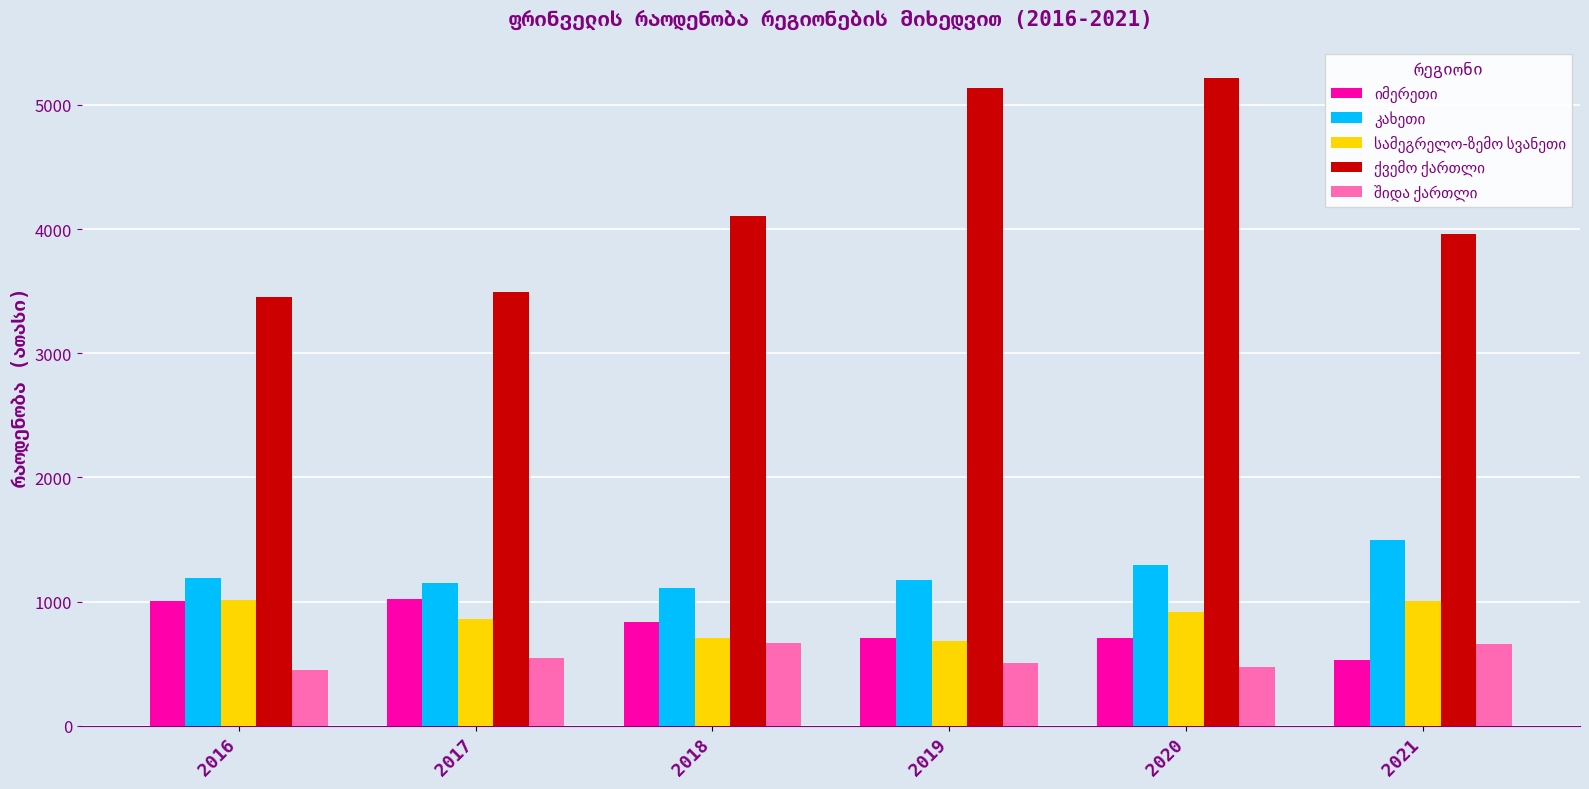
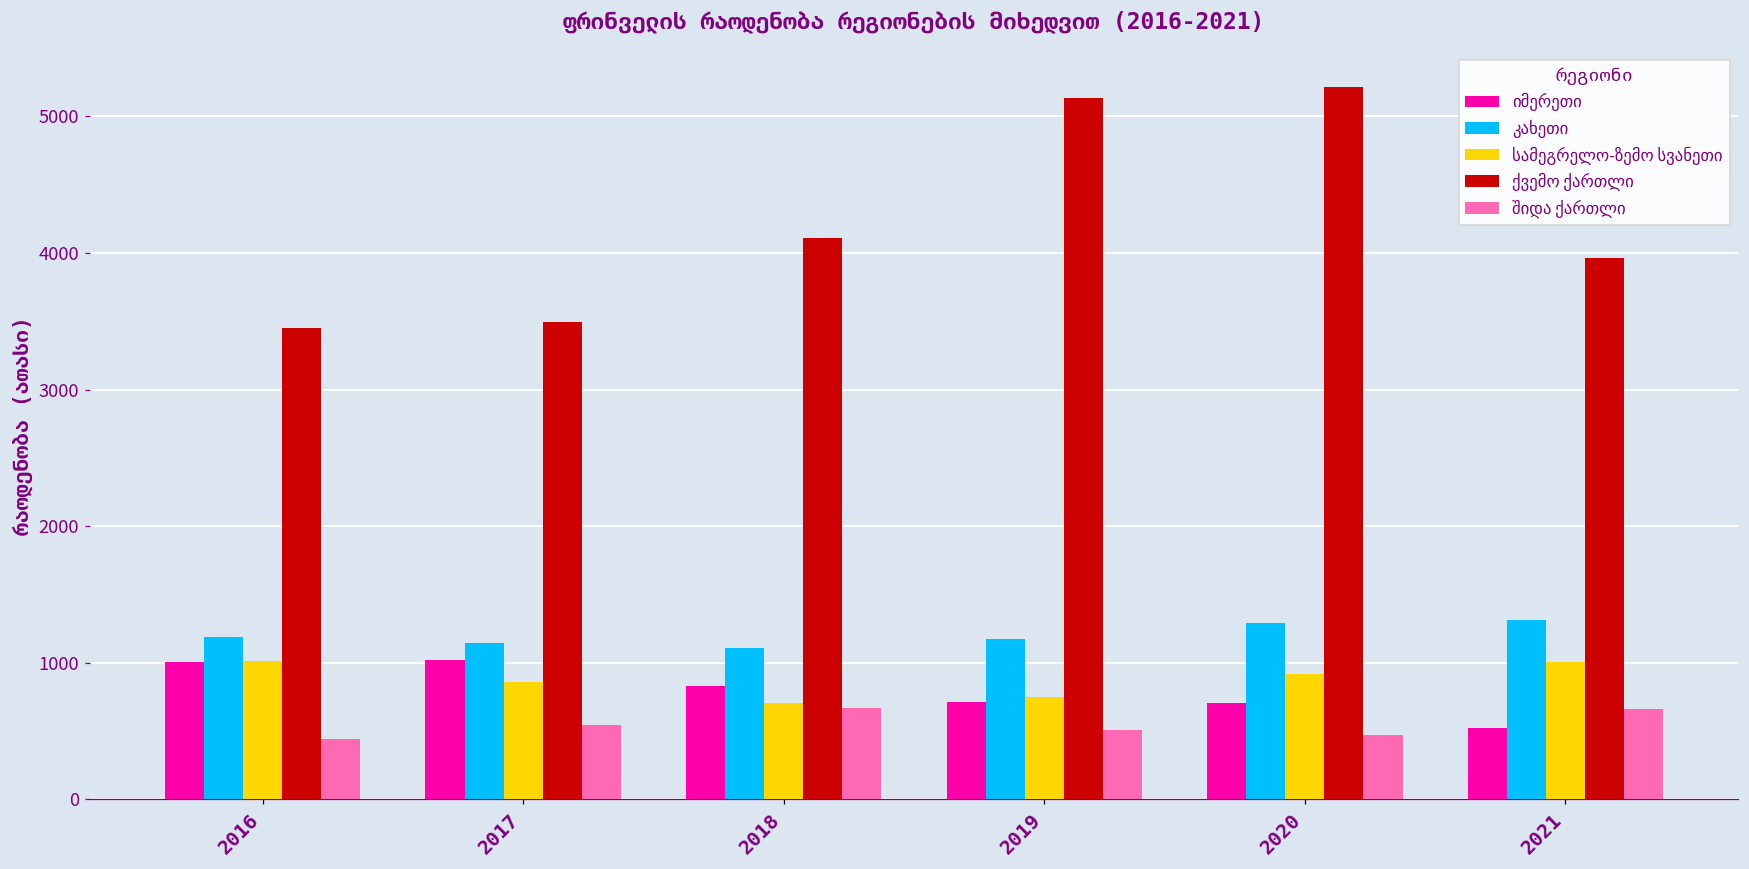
  {
    "იმერეთი": {
      "2016": 1010,
      "2017": 1020,
      "2018": 830,
      "2019": 710,
      "2020": 710,
      "2021": 530
    },
    "კახეთი": {
      "2016": 1190,
      "2017": 1150,
      "2018": 1110,
      "2019": 1170,
      "2020": 1290,
-     "2021": 1490
+     "2021": 1310
    },
    "სამეგრელო-ზემო სვანეთი": {
      "2016": 1010,
      "2017": 860,
      "2018": 710,
-     "2019": 690,
+     "2019": 750,
      "2020": 920,
      "2021": 1000
    },
    "ქვემო ქართლი": {
      "2016": 3450,
      "2017": 3490,
      "2018": 4110,
      "2019": 5130,
      "2020": 5210,
      "2021": 3960
    },
    "შიდა ქართლი": {
      "2016": 450,
      "2017": 550,
      "2018": 670,
      "2019": 510,
      "2020": 470,
      "2021": 660
    }
  }
